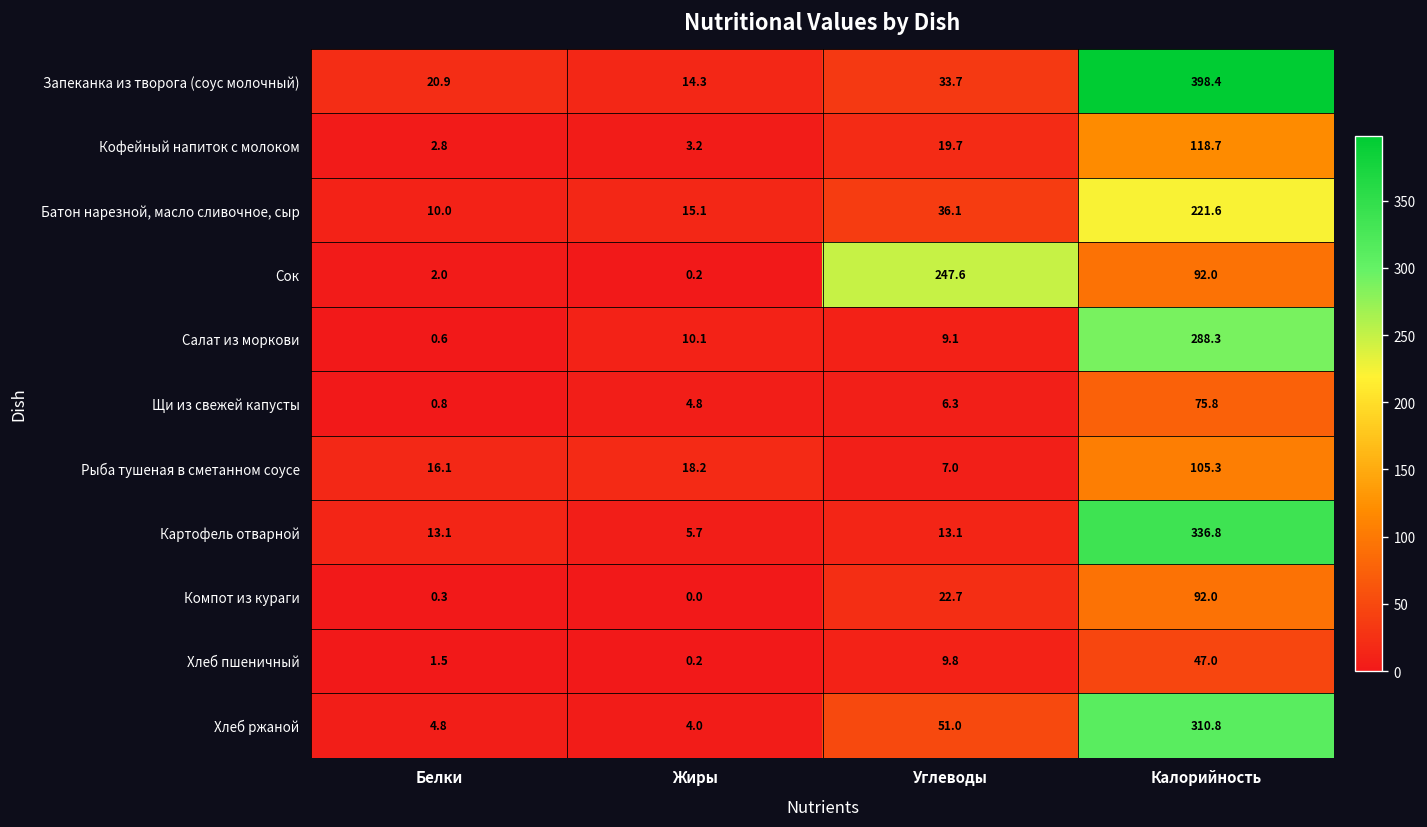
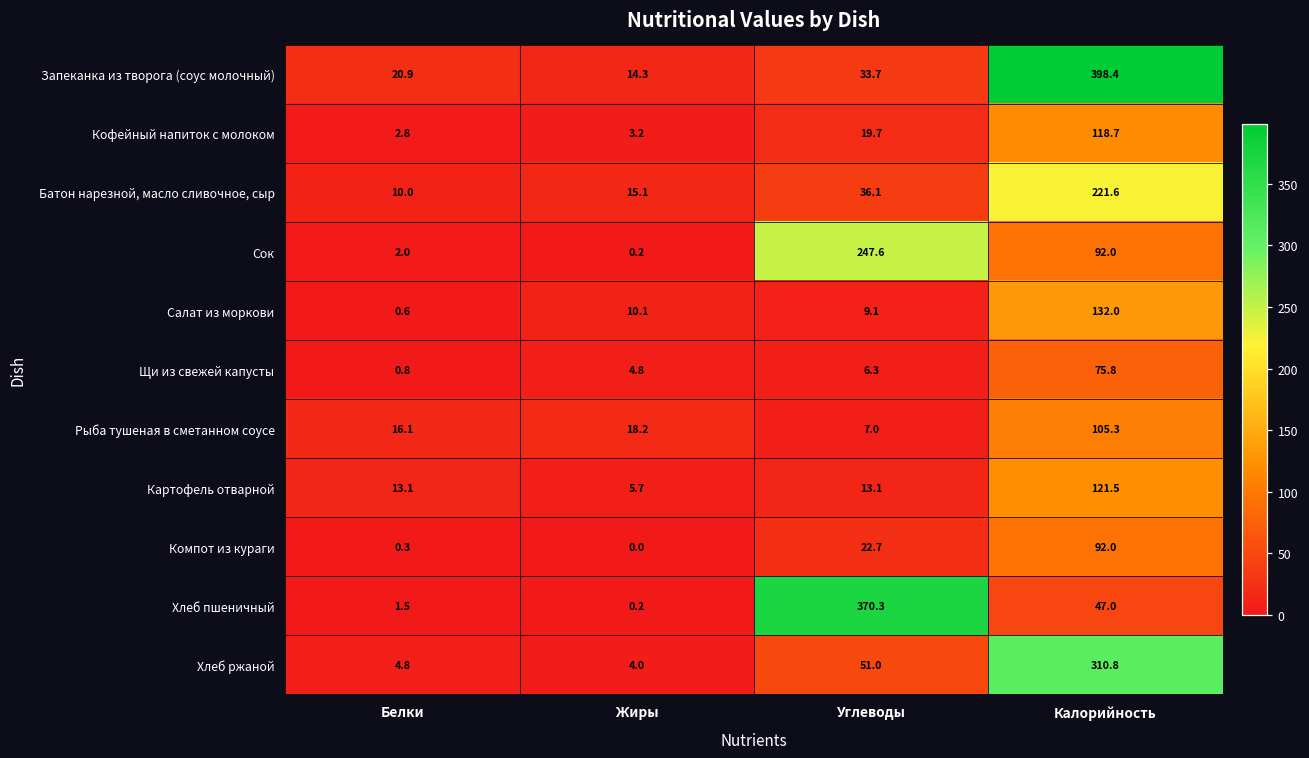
  {
    "Запеканка из творога (соус молочный)": {
      "Белки": 20.9,
      "Жиры": 14.3,
      "Углеводы": 33.7,
      "Калорийность": 398.4
    },
    "Кофейный напиток с молоком": {
      "Белки": 2.8,
      "Жиры": 3.2,
      "Углеводы": 19.7,
      "Калорийность": 118.7
    },
    "Батон нарезной, масло сливочное, сыр": {
      "Белки": 10.0,
      "Жиры": 15.1,
      "Углеводы": 36.1,
      "Калорийность": 221.6
    },
    "Сок": {
      "Белки": 2.0,
      "Жиры": 0.2,
      "Углеводы": 247.6,
      "Калорийность": 92.0
    },
    "Салат из моркови": {
      "Белки": 0.6,
      "Жиры": 10.1,
      "Углеводы": 9.1,
-     "Калорийность": 288.3
+     "Калорийность": 132.0
    },
    "Щи из свежей капусты": {
      "Белки": 0.8,
      "Жиры": 4.8,
      "Углеводы": 6.3,
      "Калорийность": 75.8
    },
    "Рыба тушеная в сметанном соусе": {
      "Белки": 16.1,
      "Жиры": 18.2,
      "Углеводы": 7.0,
      "Калорийность": 105.3
    },
    "Картофель отварной": {
      "Белки": 13.1,
      "Жиры": 5.7,
      "Углеводы": 13.1,
-     "Калорийность": 336.8
+     "Калорийность": 121.5
    },
    "Компот из кураги": {
      "Белки": 0.3,
      "Жиры": 0.0,
      "Углеводы": 22.7,
      "Калорийность": 92.0
    },
    "Хлеб пшеничный": {
      "Белки": 1.5,
      "Жиры": 0.2,
-     "Углеводы": 9.8,
+     "Углеводы": 370.3,
      "Калорийность": 47.0
    },
    "Хлеб ржаной": {
      "Белки": 4.8,
      "Жиры": 4.0,
      "Углеводы": 51.0,
      "Калорийность": 310.8
    }
  }
